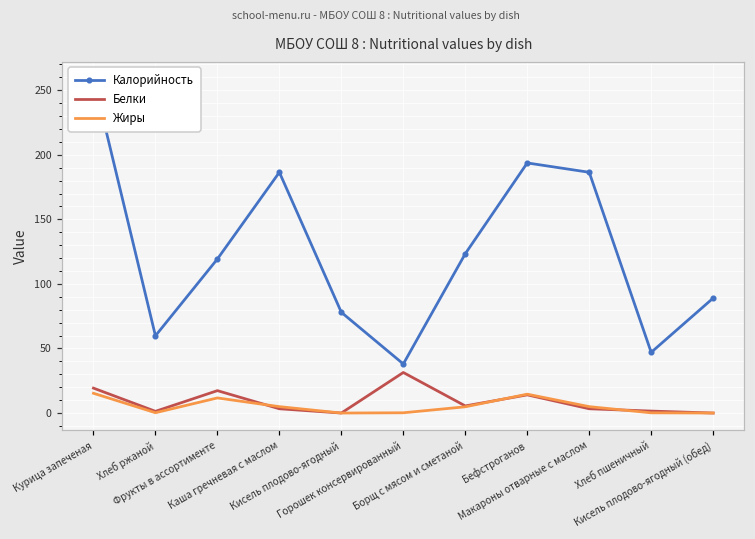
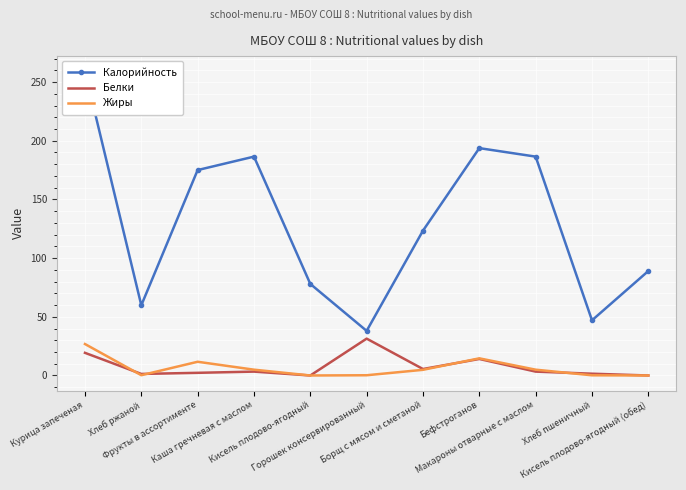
  {
    "Калорийность": {
      "Хлеб ржаной": 60,
-     "Фрукты в ассортименте": 119,
+     "Фрукты в ассортименте": 175,
      "Каша гречневая с маслом": 186,
      "Кисель плодово-ягодный": 78,
      "Горошек консервированный": 38,
      "Борщ с мясом и сметаной": 123,
      "Бефстроганов": 194,
      "Макароны отварные с маслом": 186,
      "Хлеб пшеничный": 47,
      "Кисель плодово-ягодный (обед)": 89
    },
    "Белки": {
      "Курица запеченая": 19,
-     "Фрукты в ассортименте": 17,
+     "Фрукты в ассортименте": 2,
      "Горошек консервированный": 31
    },
    "Жиры": {
-     "Курица запеченая": 15,
+     "Курица запеченая": 27,
      "Фрукты в ассортименте": 12,
      "Горошек консервированный": 0
    }
  }
